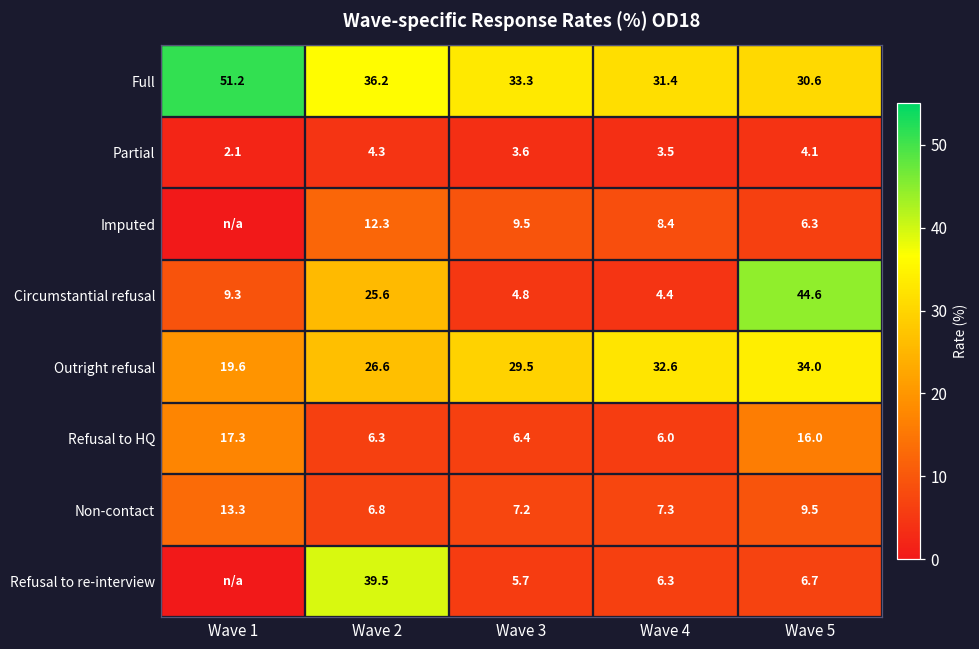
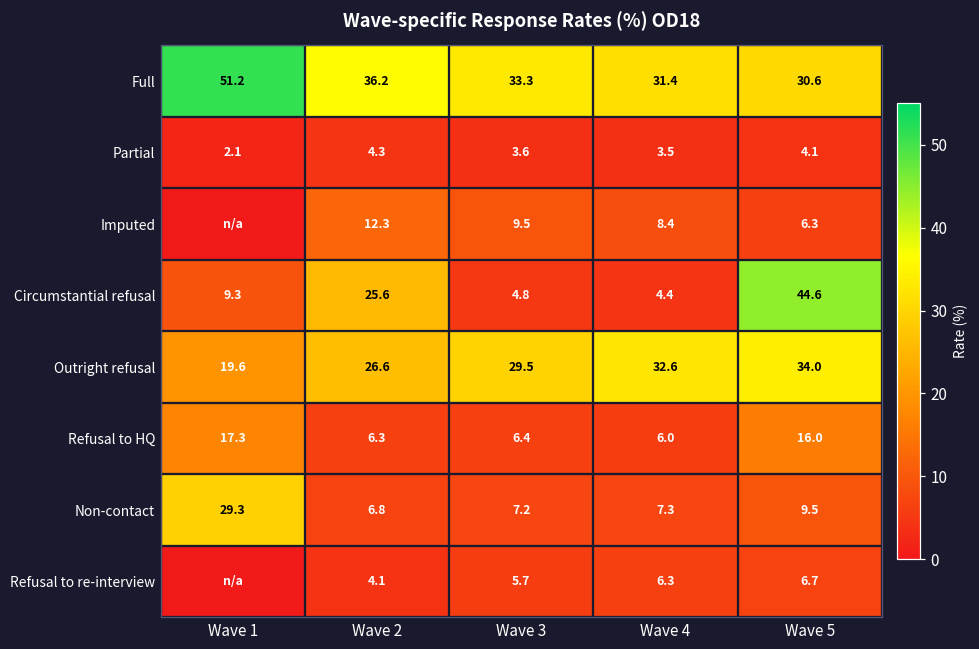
  {
    "Full": {
      "Wave 1": 51.2,
      "Wave 2": 36.2,
      "Wave 3": 33.3,
      "Wave 4": 31.4,
      "Wave 5": 30.6
    },
    "Partial": {
      "Wave 1": 2.1,
      "Wave 2": 4.3,
      "Wave 3": 3.6,
      "Wave 4": 3.5,
      "Wave 5": 4.1
    },
    "Imputed": {
      "Wave 2": 12.3,
      "Wave 3": 9.5,
      "Wave 4": 8.4,
      "Wave 5": 6.3
    },
    "Circumstantial refusal": {
      "Wave 1": 9.3,
      "Wave 2": 25.6,
      "Wave 3": 4.8,
      "Wave 4": 4.4,
      "Wave 5": 44.6
    },
    "Outright refusal": {
      "Wave 1": 19.6,
      "Wave 2": 26.6,
      "Wave 3": 29.5,
      "Wave 4": 32.6,
      "Wave 5": 34.0
    },
    "Refusal to HQ": {
      "Wave 1": 17.3,
      "Wave 2": 6.3,
      "Wave 3": 6.4,
      "Wave 4": 6.0,
      "Wave 5": 16.0
    },
    "Non-contact": {
-     "Wave 1": 13.3,
+     "Wave 1": 29.3,
      "Wave 2": 6.8,
      "Wave 3": 7.2,
      "Wave 4": 7.3,
      "Wave 5": 9.5
    },
    "Refusal to re-interview": {
-     "Wave 2": 39.5,
+     "Wave 2": 4.1,
      "Wave 3": 5.7,
      "Wave 4": 6.3,
      "Wave 5": 6.7
    }
  }
